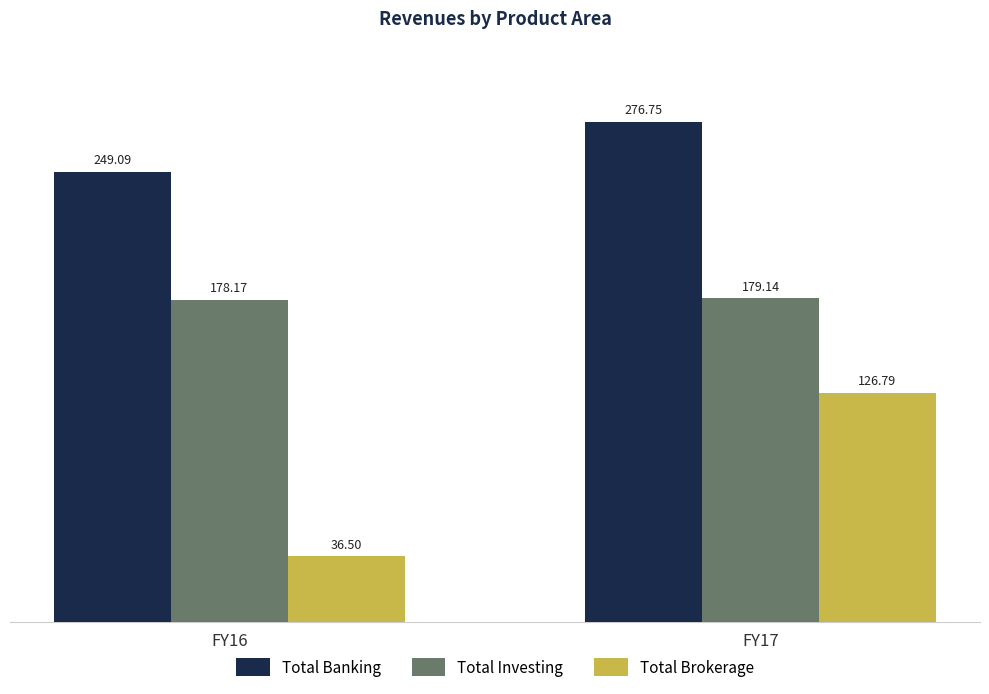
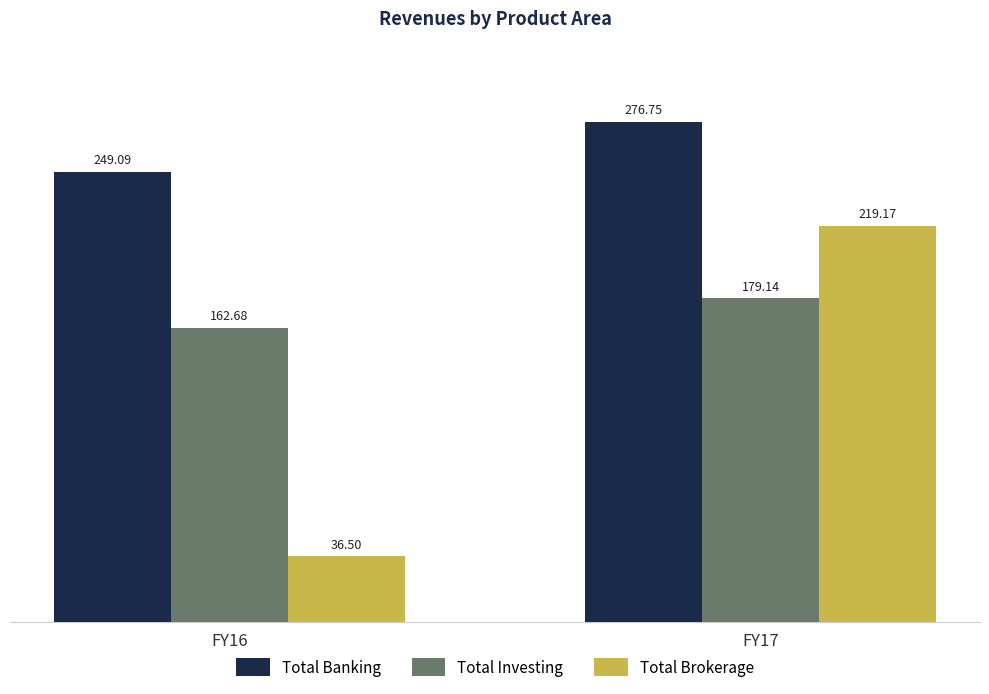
  {
    "Total Banking": {
      "FY16": 249.09,
      "FY17": 276.75
    },
    "Total Investing": {
-     "FY16": 178.17,
+     "FY16": 162.68,
      "FY17": 179.14
    },
    "Total Brokerage": {
      "FY16": 36.50,
-     "FY17": 126.79
+     "FY17": 219.17
    }
  }
